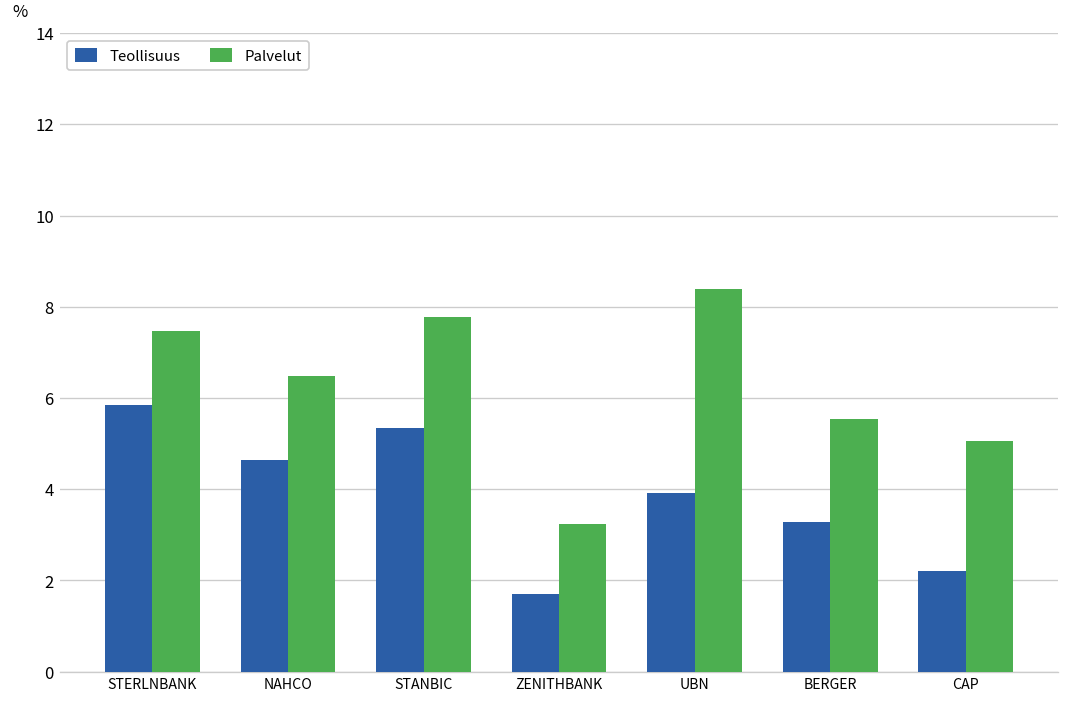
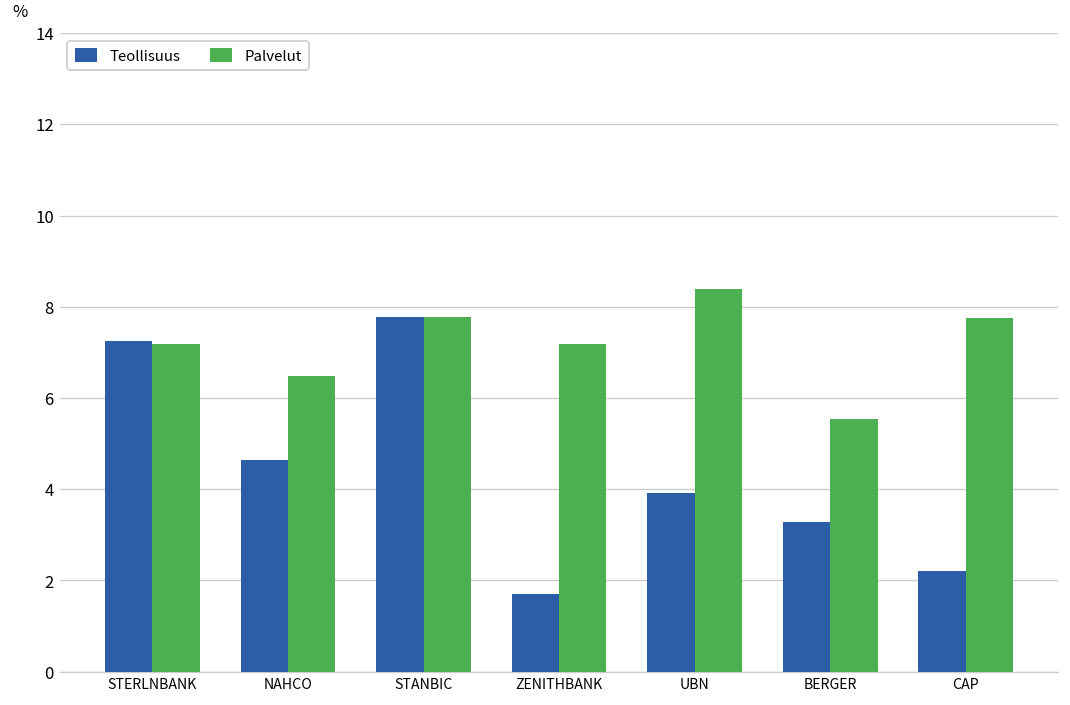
  {
    "Teollisuus": {
-     "STERLNBANK": 5.8,
+     "STERLNBANK": 7.2,
      "NAHCO": 4.6,
-     "STANBIC": 5.3,
+     "STANBIC": 7.8,
      "ZENITHBANK": 1.7,
      "UBN": 3.9,
      "BERGER": 3.3,
      "CAP": 2.2
    },
    "Palvelut": {
-     "STERLNBANK": 7.5,
+     "STERLNBANK": 7.2,
      "NAHCO": 6.5,
      "STANBIC": 7.8,
-     "ZENITHBANK": 3.2,
+     "ZENITHBANK": 7.2,
      "UBN": 8.4,
      "BERGER": 5.5,
-     "CAP": 5.1
+     "CAP": 7.8
    }
  }
